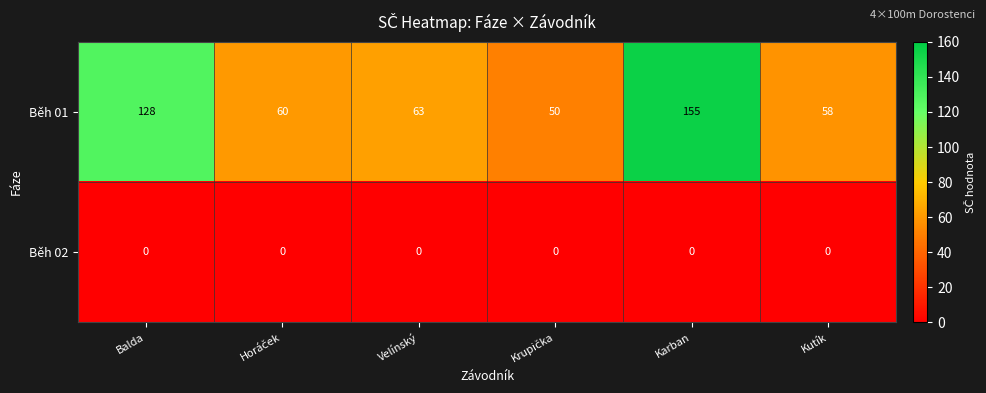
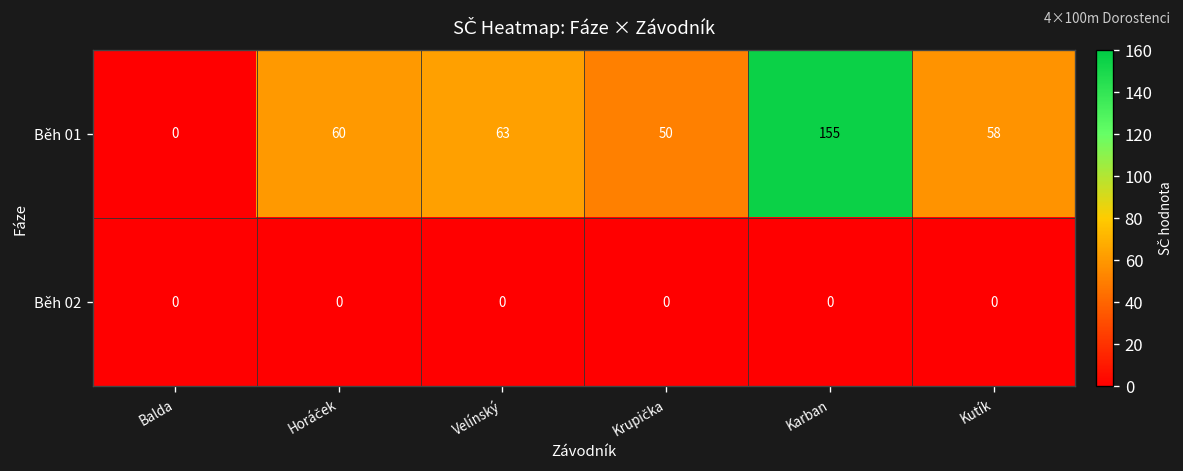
  {
    "Běh 01": {
-     "Balda": 128,
+     "Balda": 0,
      "Horáček": 60,
      "Velínský": 63,
      "Krupička": 50,
      "Karban": 155,
      "Kutík": 58
    },
    "Běh 02": {
      "Balda": 0,
      "Horáček": 0,
      "Velínský": 0,
      "Krupička": 0,
      "Karban": 0,
      "Kutík": 0
    }
  }
